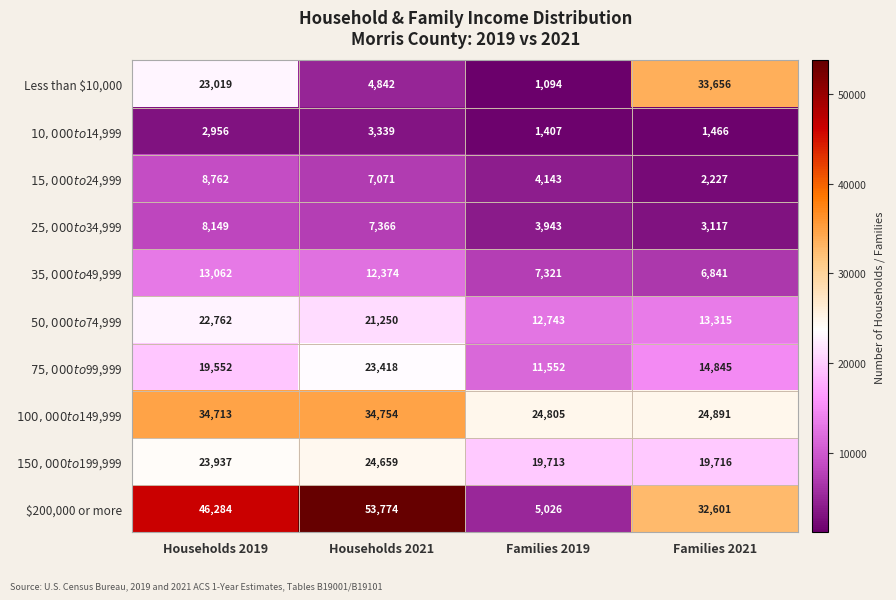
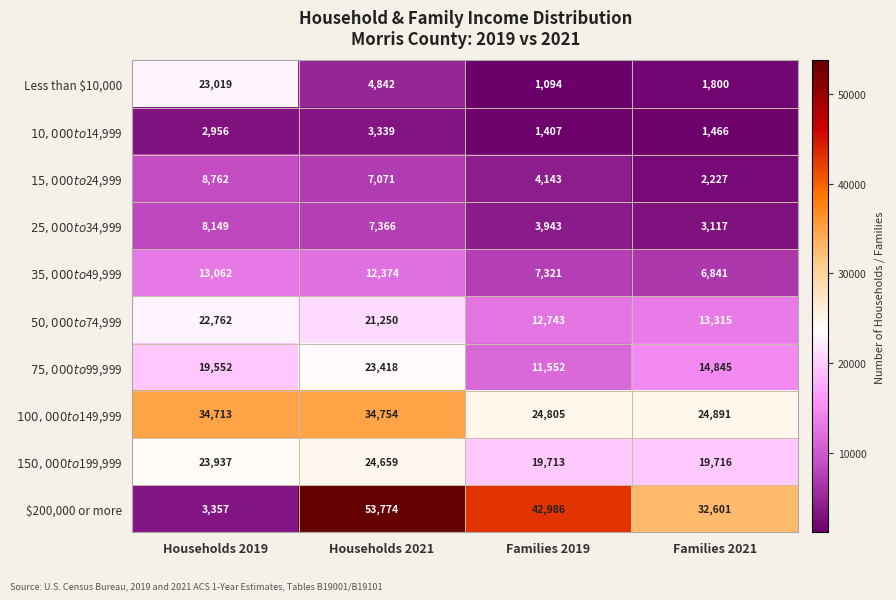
  {
    "Less than $10,000": {
      "Households 2019": "23,019",
      "Households 2021": "4,842",
      "Families 2019": "1,094",
-     "Families 2021": "33,656"
+     "Families 2021": "1,800"
    },
    "$200,000 or more": {
-     "Households 2019": "46,284",
+     "Households 2019": "3,357",
      "Households 2021": "53,774",
-     "Families 2019": "5,026",
+     "Families 2019": "42,986",
      "Families 2021": "32,601"
    }
  }
